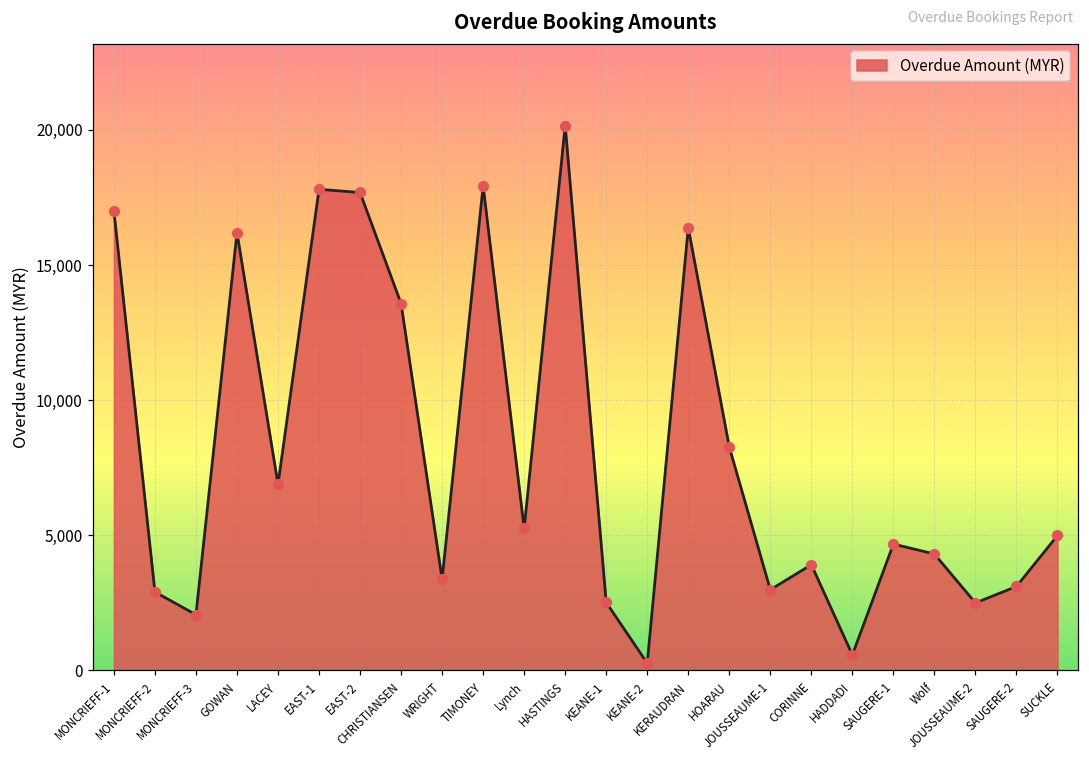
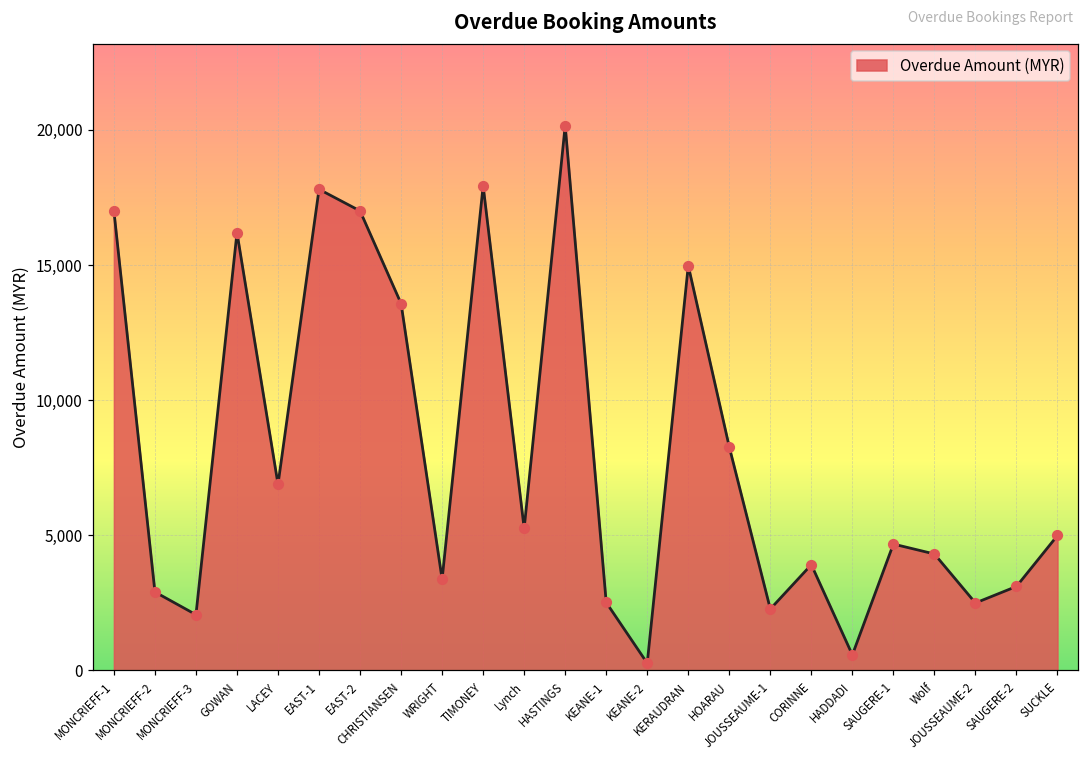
  {
    "MONCRIEFF-1": "17,000",
    "MONCRIEFF-2": "2,900",
    "MONCRIEFF-3": "2,100",
    "GOWAN": "16,200",
    "LACEY": "6,900",
    "EAST-1": "17,800",
-   "EAST-2": "17,700",
+   "EAST-2": "17,000",
    "CHRISTIANSEN": "13,600",
    "WRIGHT": "3,400",
    "TIMONEY": "17,900",
    "Lynch": "5,300",
    "HASTINGS": "20,200",
    "KEANE-1": "2,500",
    "KEANE-2": "300",
-   "KERAUDRAN": "16,400",
+   "KERAUDRAN": "15,000",
    "HOARAU": "8,300",
-   "JOUSSEAUME-1": "3,000",
+   "JOUSSEAUME-1": "2,300",
    "CORINNE": "3,900",
    "HADDADI": "600",
    "SAUGERE-1": "4,700",
    "Wolf": "4,300",
    "JOUSSEAUME-2": "2,500",
    "SAUGERE-2": "3,100",
    "SUCKLE": "5,000"
  }
